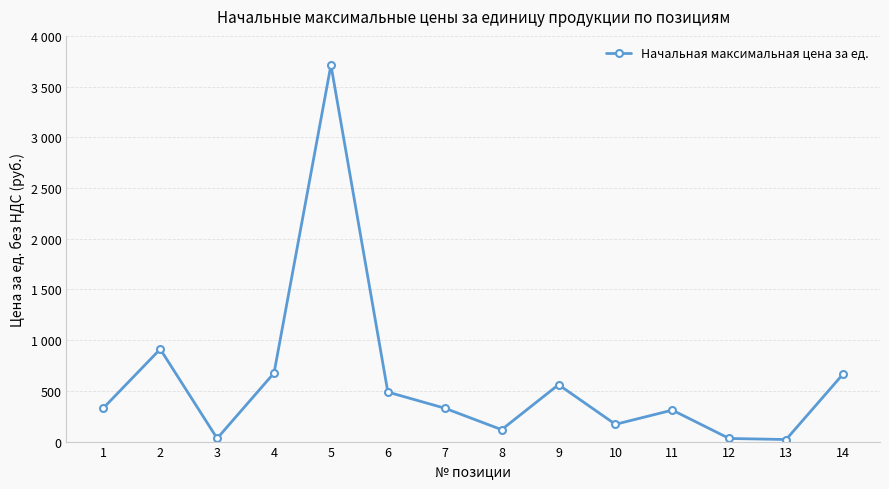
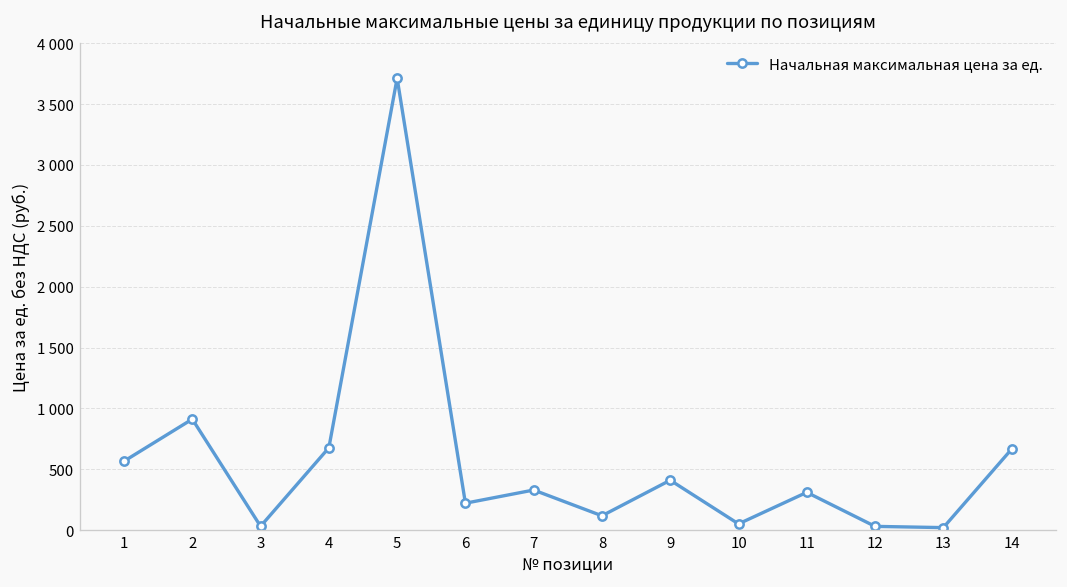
  {
-   "1": 330,
+   "1": 570,
    "2": 910,
    "3": 30,
    "4": 680,
    "5": 3710,
-   "6": 490,
+   "6": 220,
    "7": 330,
    "8": 120,
-   "9": 560,
-   "10": 170,
+   "9": 410,
+   "10": 50,
    "11": 310,
    "12": 30,
    "13": 20,
    "14": 670
  }
